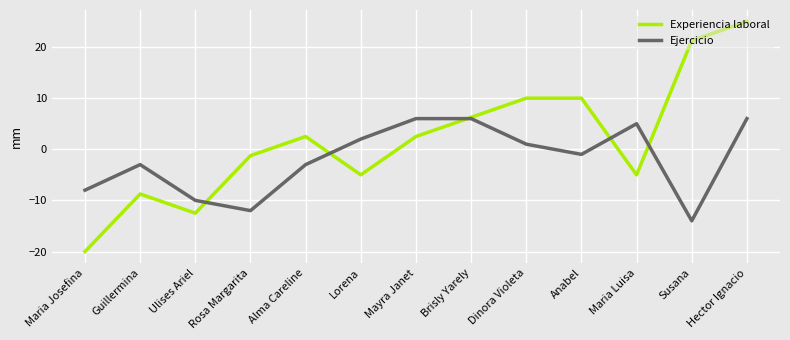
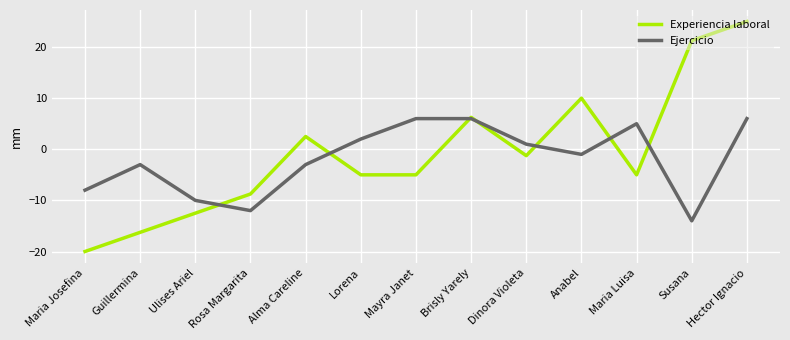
  {
    "Experiencia laboral": {
      "Maria Josefina": -20,
-     "Guillermina": -9,
+     "Guillermina": -16,
      "Ulises Ariel": -13,
-     "Rosa Margarita": -1,
+     "Rosa Margarita": -9,
      "Alma Careline": 3,
      "Lorena": -5,
-     "Mayra Janet": 3,
-     "Dinora Violeta": 10,
+     "Mayra Janet": -5,
+     "Dinora Violeta": -1,
      "Anabel": 10,
      "Maria Luisa": -5
    },
    "Ejercicio": {
      "Maria Josefina": -8,
      "Guillermina": -3,
      "Ulises Ariel": -10,
      "Rosa Margarita": -12,
      "Alma Careline": -3,
      "Lorena": 2,
      "Mayra Janet": 6,
      "Dinora Violeta": 1,
      "Anabel": -1,
      "Maria Luisa": 5,
      "Susana": -14,
      "Hector Ignacio": 6
    }
  }
